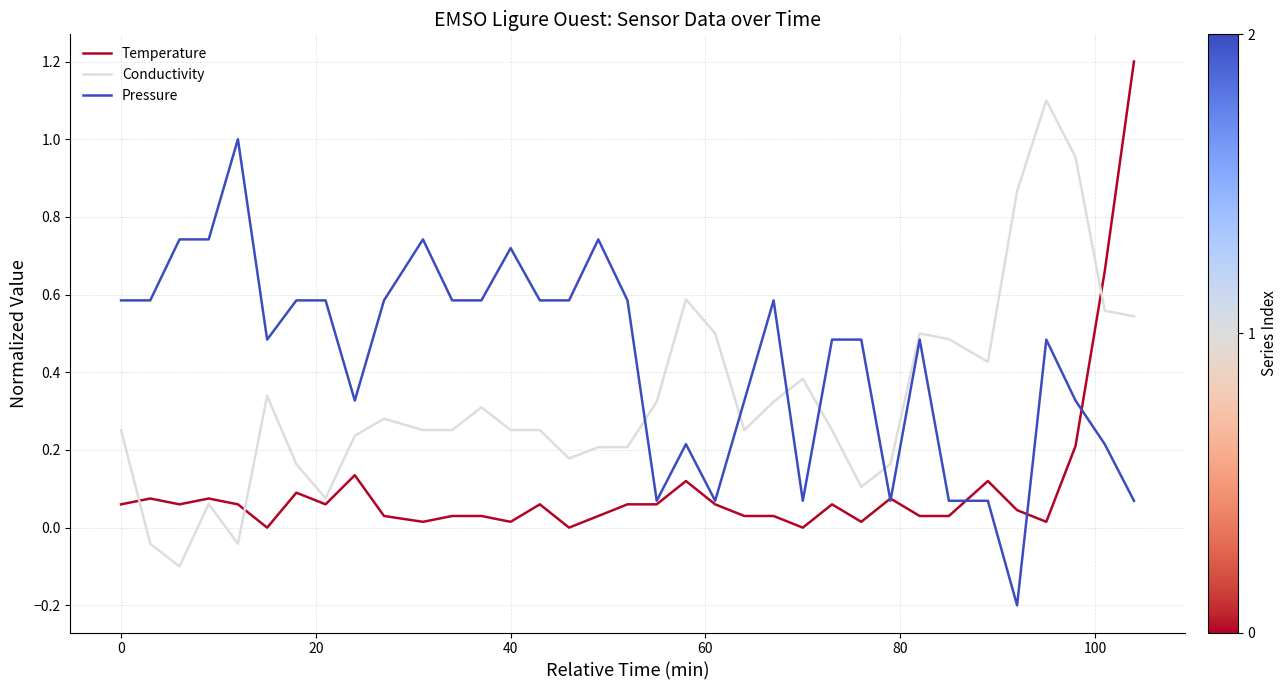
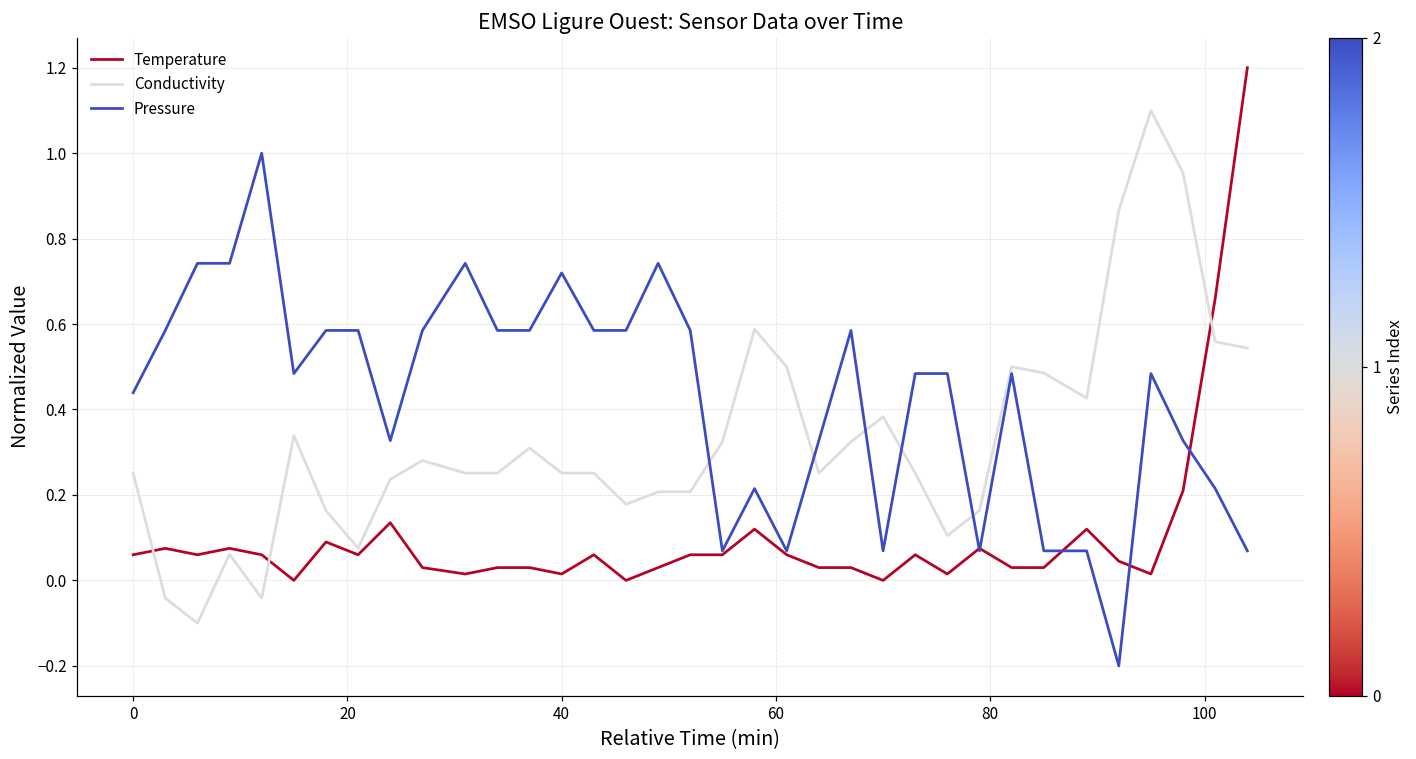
  {
    "Temperature": {
      "0": 0.06,
      "40": 0.01
    },
    "Conductivity": {
      "0": 0.25,
      "40": 0.25
    },
    "Pressure": {
-     "0": 0.59,
+     "0": 0.44,
      "40": 0.72
    }
  }
